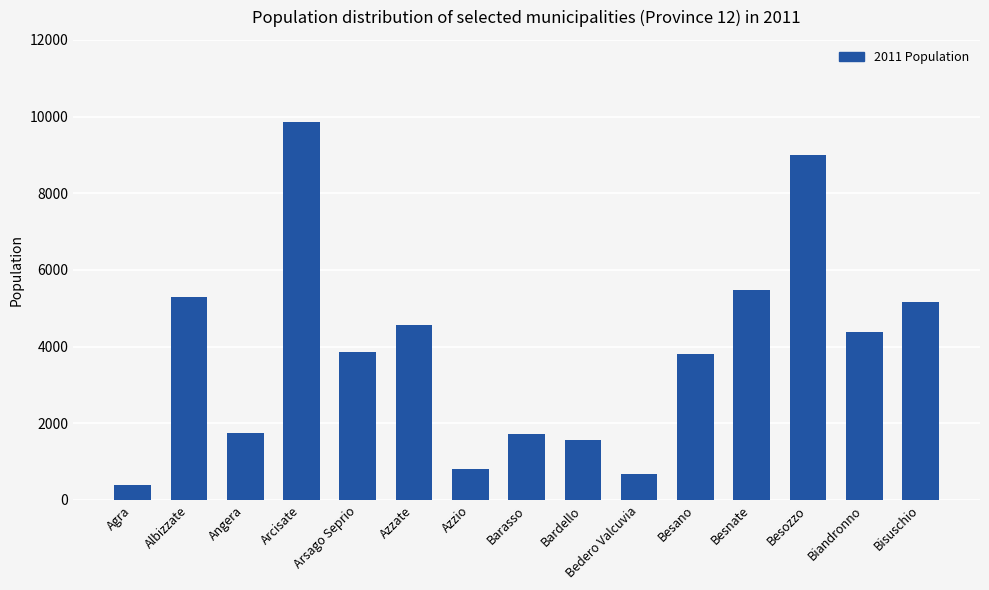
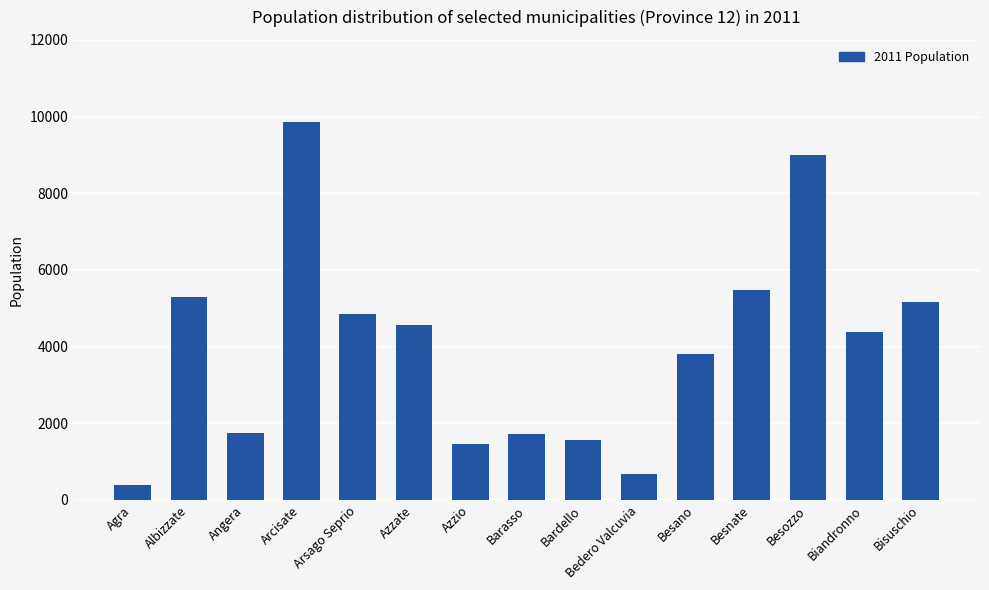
  {
    "Agra": 400,
    "Albizzate": 5300,
    "Angera": 1700,
    "Arcisate": 9900,
-   "Arsago Seprio": 3900,
+   "Arsago Seprio": 4800,
    "Azzate": 4600,
-   "Azzio": 800,
+   "Azzio": 1500,
    "Barasso": 1700,
    "Bardello": 1600,
    "Bedero Valcuvia": 700,
    "Besano": 3800,
    "Besnate": 5500,
    "Besozzo": 9000,
    "Biandronno": 4400,
    "Bisuschio": 5200
  }
